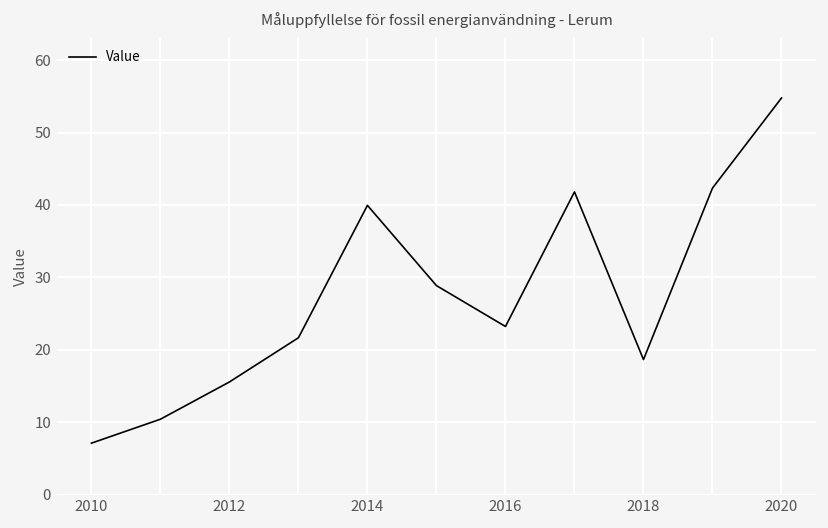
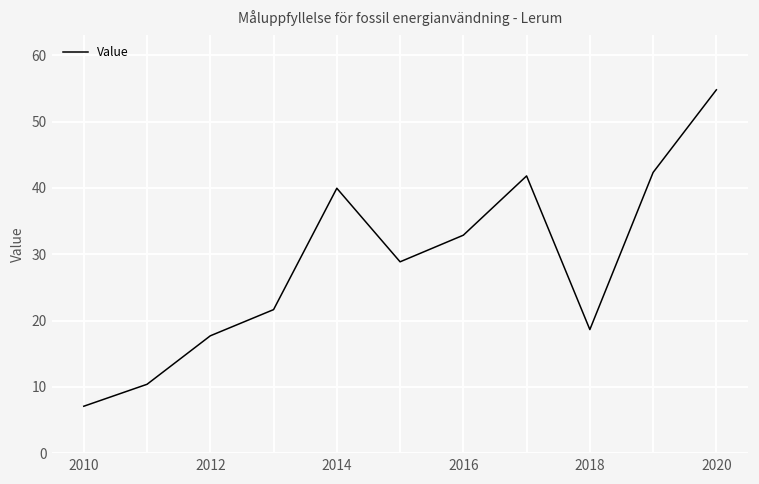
  {
    "2010": 7,
-   "2012": 16,
+   "2012": 18,
    "2014": 40,
-   "2016": 23,
+   "2016": 33,
    "2018": 19,
    "2020": 55
  }
